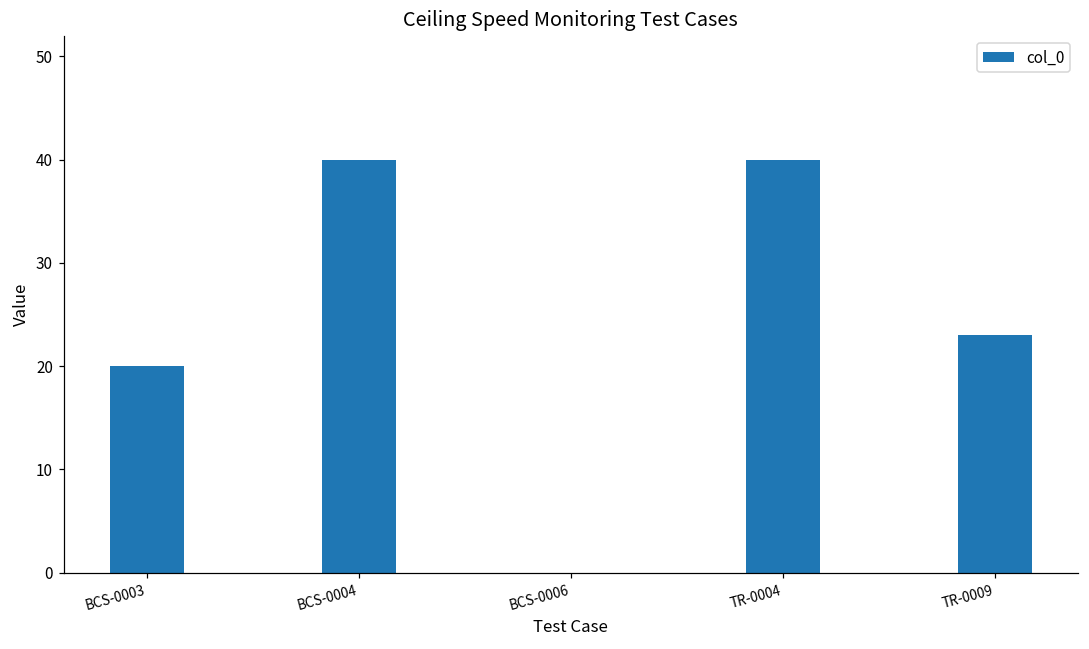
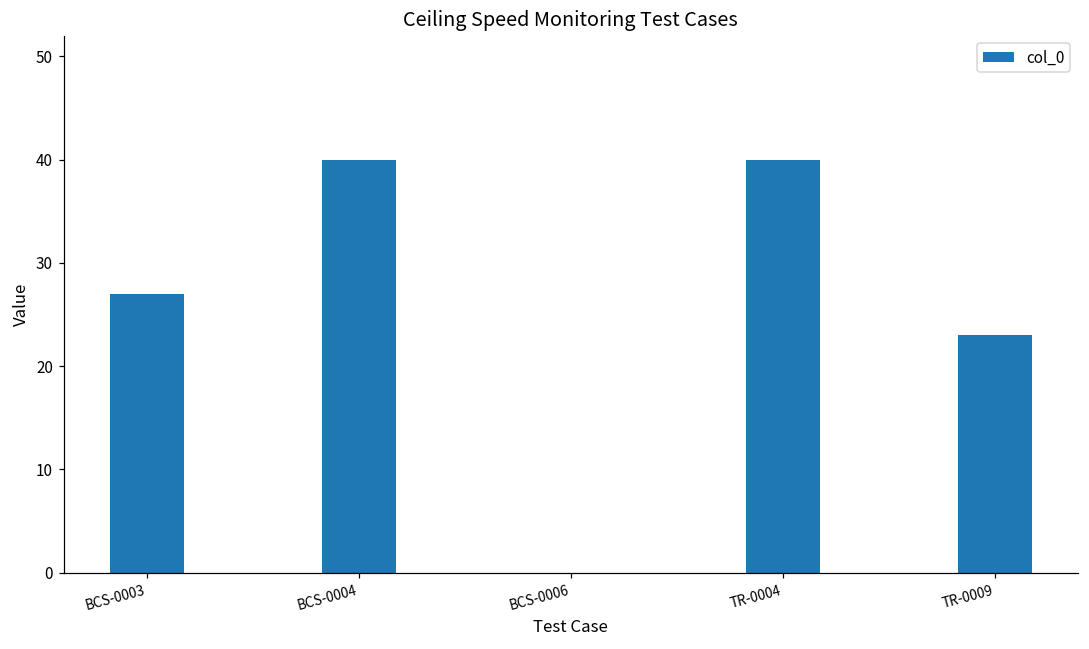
  {
-   "BCS-0003": 20,
+   "BCS-0003": 27,
    "BCS-0004": 40,
    "BCS-0006": 0,
    "TR-0004": 40,
    "TR-0009": 23
  }
